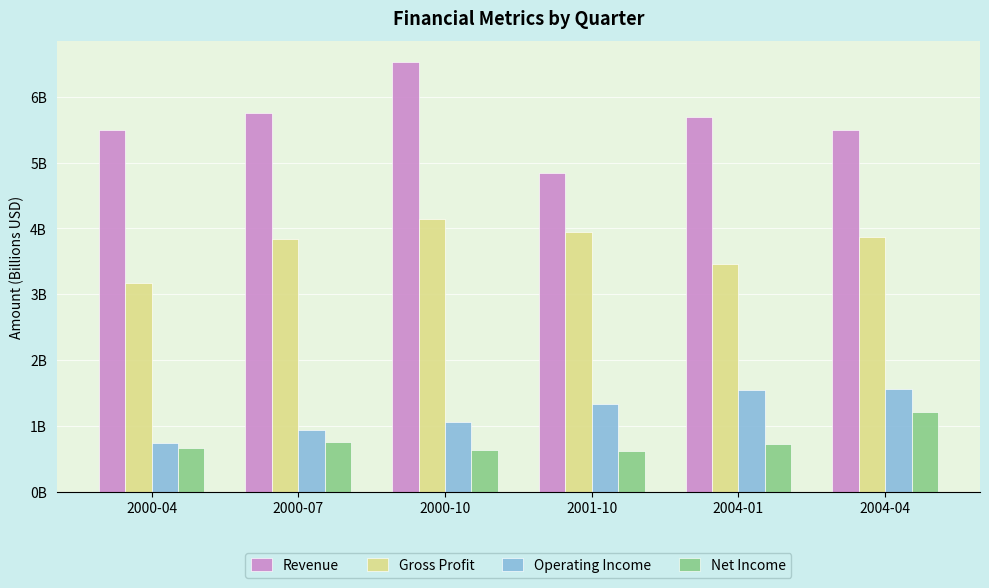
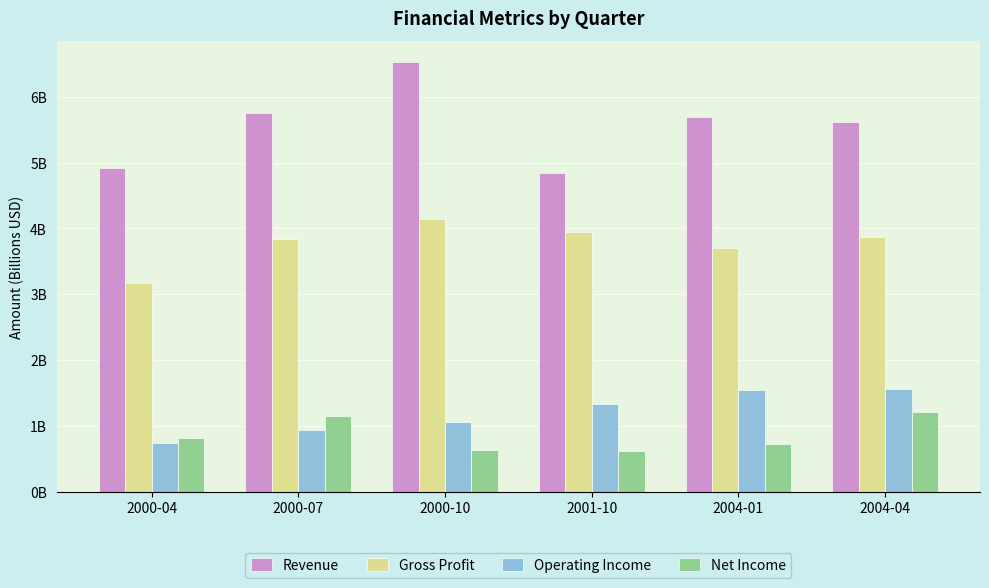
  {
    "Revenue": {
-     "2000-04": 5500000000,
+     "2000-04": 4900000000,
      "2000-07": 5700000000,
      "2000-10": 6500000000,
      "2001-10": 4800000000,
      "2004-01": 5700000000,
-     "2004-04": 5500000000
+     "2004-04": 5600000000
    },
    "Gross Profit": {
      "2000-04": 3200000000,
      "2000-07": 3800000000,
      "2000-10": 4100000000,
      "2001-10": 3900000000,
-     "2004-01": 3500000000,
+     "2004-01": 3700000000,
      "2004-04": 3900000000
    },
    "Operating Income": {
      "2000-04": 700000000,
      "2000-07": 900000000,
      "2000-10": 1100000000,
      "2001-10": 1300000000,
      "2004-01": 1500000000,
      "2004-04": 1600000000
    },
    "Net Income": {
-     "2000-04": 700000000,
-     "2000-07": 800000000,
+     "2000-04": 800000000,
+     "2000-07": 1100000000,
      "2000-10": 600000000,
      "2001-10": 600000000,
      "2004-01": 700000000,
      "2004-04": 1200000000
    }
  }
